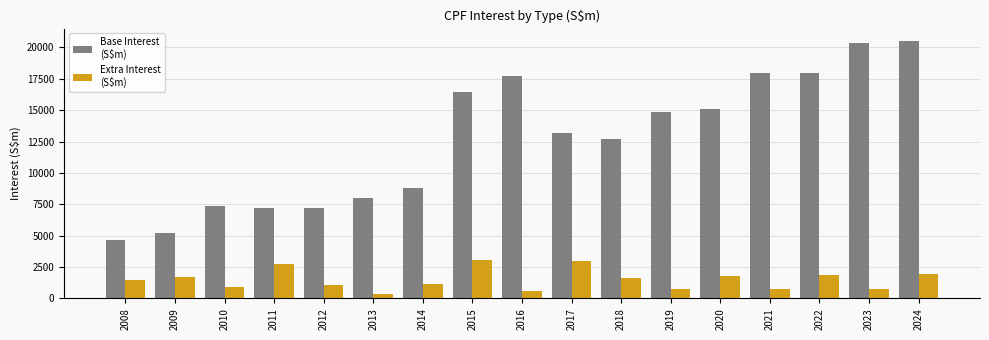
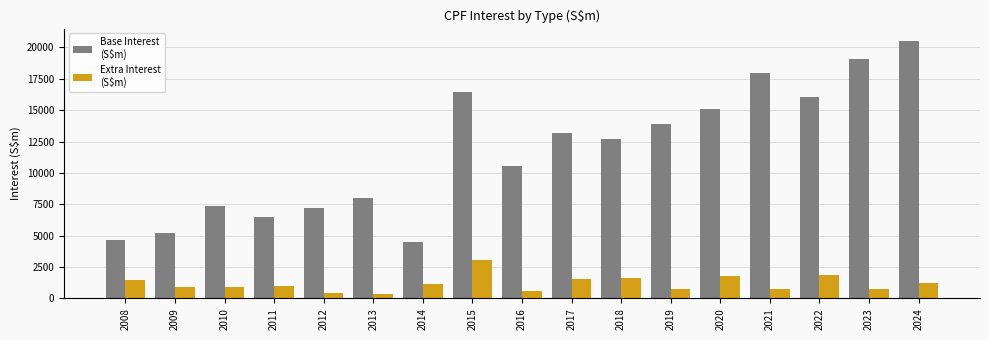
  {
    "Base Interest (S$m)": {
      "2008": 4600,
      "2009": 5200,
      "2010": 7300,
-     "2011": 7200,
+     "2011": 6500,
      "2012": 7200,
      "2013": 8000,
-     "2014": 8800,
+     "2014": 4500,
      "2015": 16500,
-     "2016": 17700,
+     "2016": 10600,
      "2017": 13200,
      "2018": 12700,
-     "2019": 14800,
+     "2019": 13900,
      "2020": 15100,
      "2021": 18000,
-     "2022": 18000,
-     "2023": 20400,
+     "2022": 16100,
+     "2023": 19100,
      "2024": 20500
    },
    "Extra Interest (S$m)": {
      "2008": 1500,
-     "2009": 1700,
+     "2009": 900,
      "2010": 900,
-     "2011": 2800,
-     "2012": 1100,
+     "2011": 1000,
+     "2012": 400,
      "2013": 300,
      "2014": 1200,
      "2015": 3100,
      "2016": 600,
-     "2017": 3000,
+     "2017": 1500,
      "2018": 1600,
      "2019": 800,
      "2020": 1700,
      "2021": 800,
      "2022": 1900,
      "2023": 800,
-     "2024": 1900
+     "2024": 1200
    }
  }
